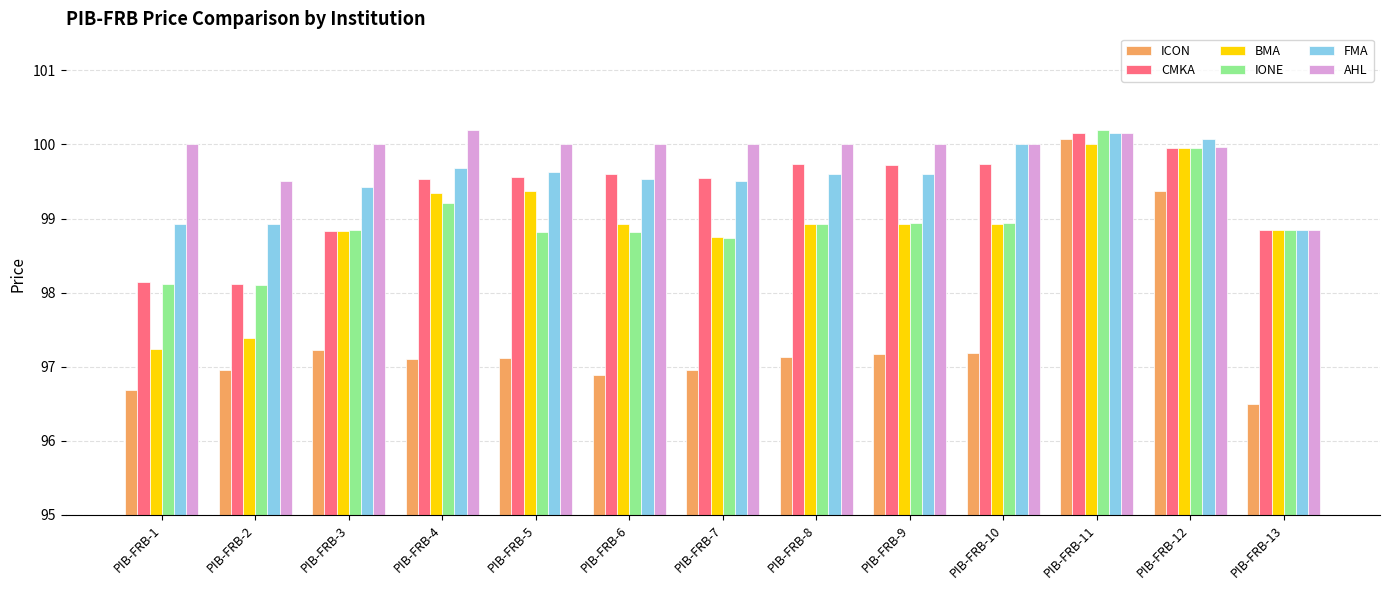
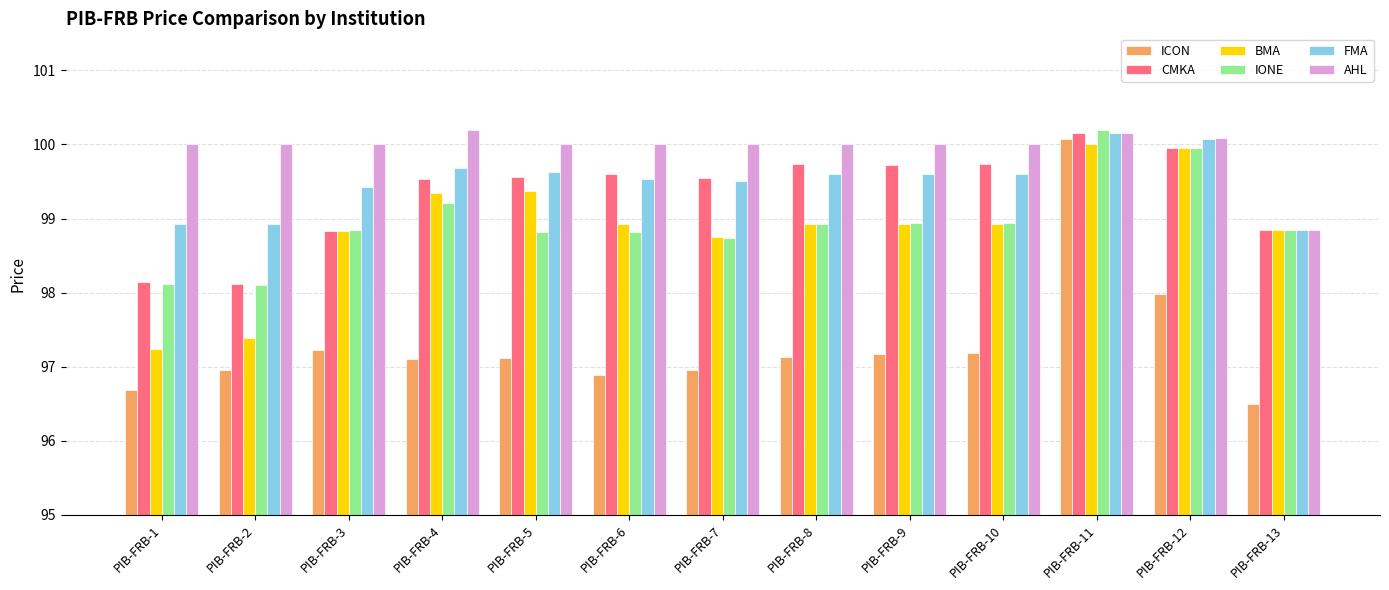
  {
    "ICON": {
      "PIB-FRB-1": 96.7,
      "PIB-FRB-2": 97.0,
      "PIB-FRB-3": 97.2,
      "PIB-FRB-4": 97.1,
      "PIB-FRB-5": 97.1,
      "PIB-FRB-6": 96.9,
      "PIB-FRB-7": 97.0,
      "PIB-FRB-8": 97.1,
      "PIB-FRB-9": 97.2,
      "PIB-FRB-10": 97.2,
      "PIB-FRB-11": 100.1,
-     "PIB-FRB-12": 99.4,
+     "PIB-FRB-12": 98.0,
      "PIB-FRB-13": 96.5
    },
    "CMKA": {
      "PIB-FRB-1": 98.1,
      "PIB-FRB-2": 98.1,
      "PIB-FRB-3": 98.8,
      "PIB-FRB-4": 99.5,
      "PIB-FRB-5": 99.6,
      "PIB-FRB-6": 99.6,
      "PIB-FRB-7": 99.6,
      "PIB-FRB-8": 99.7,
      "PIB-FRB-9": 99.7,
      "PIB-FRB-10": 99.7,
      "PIB-FRB-11": 100.2,
      "PIB-FRB-12": 100.0,
      "PIB-FRB-13": 98.9
    },
    "BMA": {
      "PIB-FRB-1": 97.2,
      "PIB-FRB-2": 97.4,
      "PIB-FRB-3": 98.8,
      "PIB-FRB-4": 99.4,
      "PIB-FRB-5": 99.4,
      "PIB-FRB-6": 98.9,
      "PIB-FRB-7": 98.8,
      "PIB-FRB-8": 98.9,
      "PIB-FRB-9": 98.9,
      "PIB-FRB-10": 98.9,
      "PIB-FRB-11": 100.0,
      "PIB-FRB-12": 100.0,
      "PIB-FRB-13": 98.9
    },
    "IONE": {
      "PIB-FRB-1": 98.1,
      "PIB-FRB-2": 98.1,
      "PIB-FRB-3": 98.8,
      "PIB-FRB-4": 99.2,
      "PIB-FRB-5": 98.8,
      "PIB-FRB-6": 98.8,
      "PIB-FRB-7": 98.7,
      "PIB-FRB-8": 98.9,
      "PIB-FRB-9": 98.9,
      "PIB-FRB-10": 98.9,
      "PIB-FRB-11": 100.2,
      "PIB-FRB-12": 100.0,
      "PIB-FRB-13": 98.9
    },
    "FMA": {
      "PIB-FRB-1": 98.9,
      "PIB-FRB-2": 98.9,
      "PIB-FRB-3": 99.4,
      "PIB-FRB-4": 99.7,
      "PIB-FRB-5": 99.6,
      "PIB-FRB-6": 99.5,
      "PIB-FRB-7": 99.5,
      "PIB-FRB-8": 99.6,
      "PIB-FRB-9": 99.6,
-     "PIB-FRB-10": 100.0,
+     "PIB-FRB-10": 99.6,
      "PIB-FRB-11": 100.2,
      "PIB-FRB-12": 100.1,
      "PIB-FRB-13": 98.8
    },
    "AHL": {
      "PIB-FRB-1": 100.0,
-     "PIB-FRB-2": 99.5,
+     "PIB-FRB-2": 100.0,
      "PIB-FRB-3": 100.0,
      "PIB-FRB-4": 100.2,
      "PIB-FRB-5": 100.0,
      "PIB-FRB-6": 100.0,
      "PIB-FRB-7": 100.0,
      "PIB-FRB-8": 100.0,
      "PIB-FRB-9": 100.0,
      "PIB-FRB-10": 100.0,
      "PIB-FRB-11": 100.2,
-     "PIB-FRB-12": 100.0,
+     "PIB-FRB-12": 100.1,
      "PIB-FRB-13": 98.9
    }
  }
